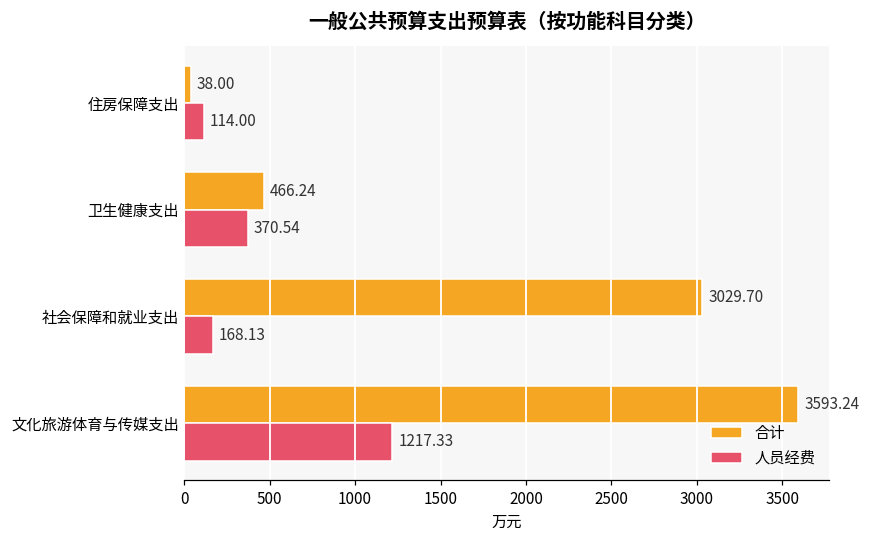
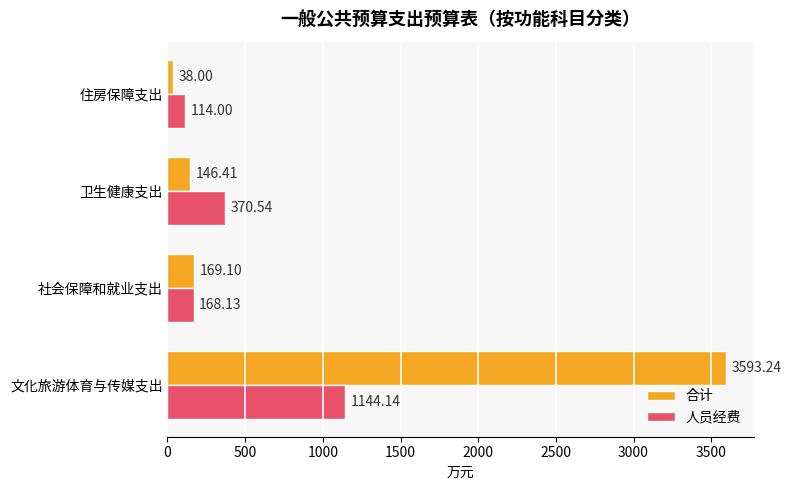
  {
    "合计": {
      "住房保障支出": 38.00,
-     "卫生健康支出": 466.24,
-     "社会保障和就业支出": 3029.70,
+     "卫生健康支出": 146.41,
+     "社会保障和就业支出": 169.10,
      "文化旅游体育与传媒支出": 3593.24
    },
    "人员经费": {
      "住房保障支出": 114.00,
      "卫生健康支出": 370.54,
      "社会保障和就业支出": 168.13,
-     "文化旅游体育与传媒支出": 1217.33
+     "文化旅游体育与传媒支出": 1144.14
    }
  }
